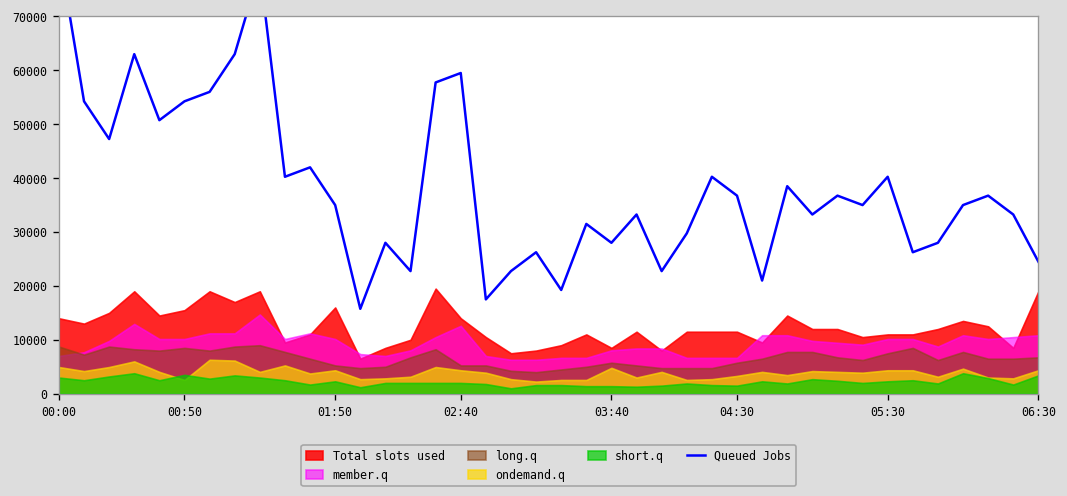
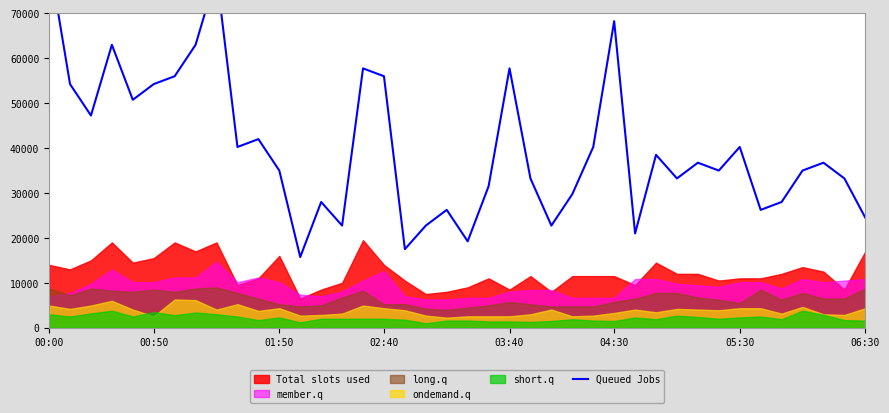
  {
    "Total slots used": {
      "00:00": 14000,
      "00:50": 16000,
      "01:50": 16000,
      "02:40": 14000,
      "04:30": 12000,
      "05:30": 11000,
-     "06:30": 19000
+     "06:30": 17000
    },
    "Queued Jobs": {
      "00:50": 54000,
      "01:50": 35000,
-     "02:40": 60000,
-     "03:40": 28000,
-     "04:30": 37000,
+     "02:40": 56000,
+     "03:40": 58000,
+     "04:30": 68000,
      "05:30": 40000,
      "06:30": 25000
    },
    "member.q": {
      "00:00": 7000,
      "00:50": 10000,
      "01:50": 10000,
      "02:40": 13000,
      "04:30": 7000,
      "05:30": 10000,
      "06:30": 11000
    },
    "long.q": {
      "00:00": 9000,
      "00:50": 9000,
      "01:50": 5000,
      "02:40": 5000,
      "03:40": 6000,
      "04:30": 6000,
-     "05:30": 8000,
-     "06:30": 7000
+     "05:30": 6000,
+     "06:30": 9000
    },
    "ondemand.q": {
      "00:00": 5000,
      "00:50": 3000,
      "01:50": 4000,
      "02:40": 4000,
-     "03:40": 5000,
+     "03:40": 3000,
      "04:30": 3000,
      "05:30": 4000,
      "06:30": 4000
    },
    "short.q": {
      "00:00": 3000,
      "00:50": 4000,
      "01:50": 2000,
      "02:40": 2000,
      "03:40": 1000,
      "04:30": 2000,
      "05:30": 2000,
-     "06:30": 3000
+     "06:30": 2000
    }
  }
